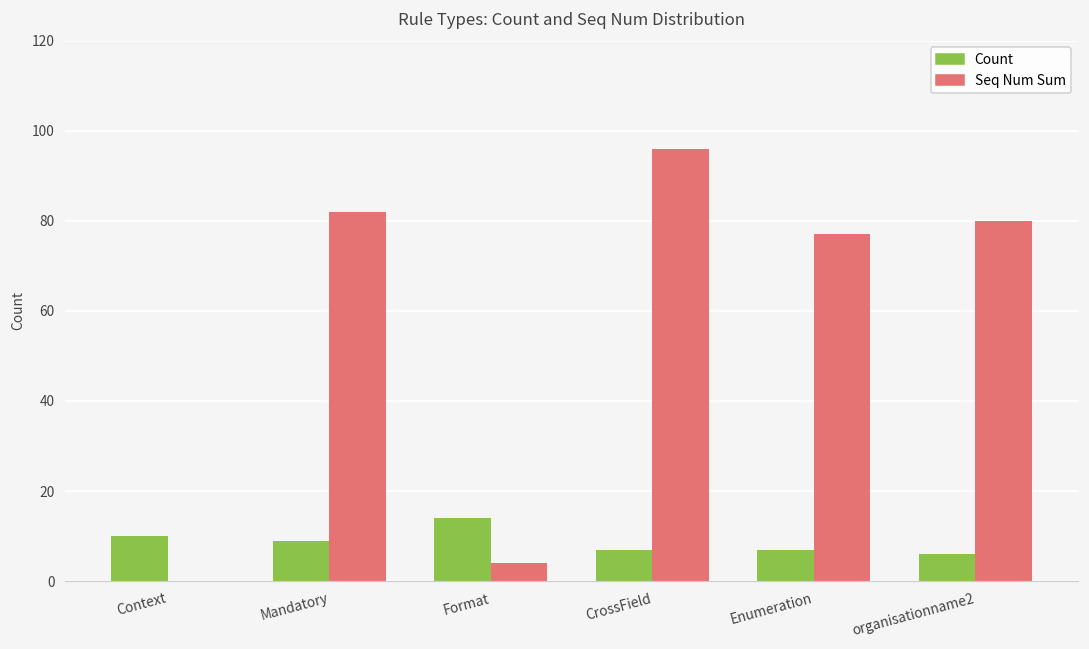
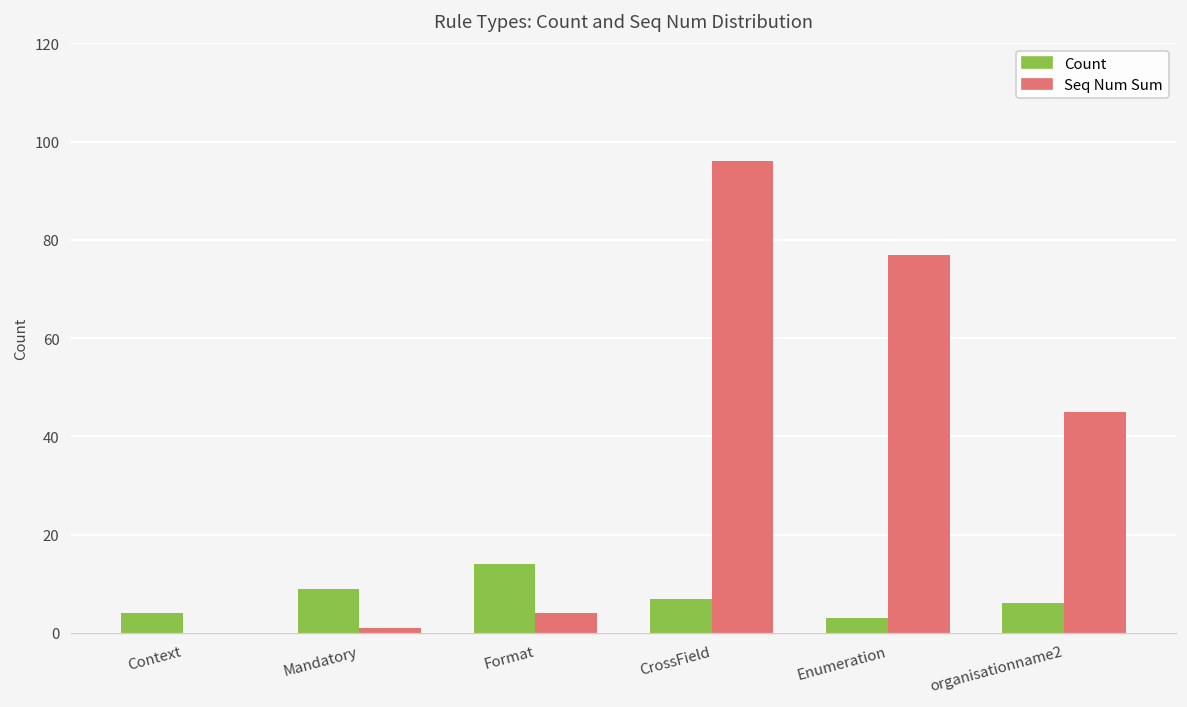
  {
    "Count": {
-     "Context": 10,
+     "Context": 4,
      "Mandatory": 9,
      "Format": 14,
      "CrossField": 7,
-     "Enumeration": 7,
+     "Enumeration": 3,
      "organisationname2": 6
    },
    "Seq Num Sum": {
      "Context": 0,
-     "Mandatory": 82,
+     "Mandatory": 1,
      "Format": 4,
      "CrossField": 96,
      "Enumeration": 77,
-     "organisationname2": 80
+     "organisationname2": 45
    }
  }
